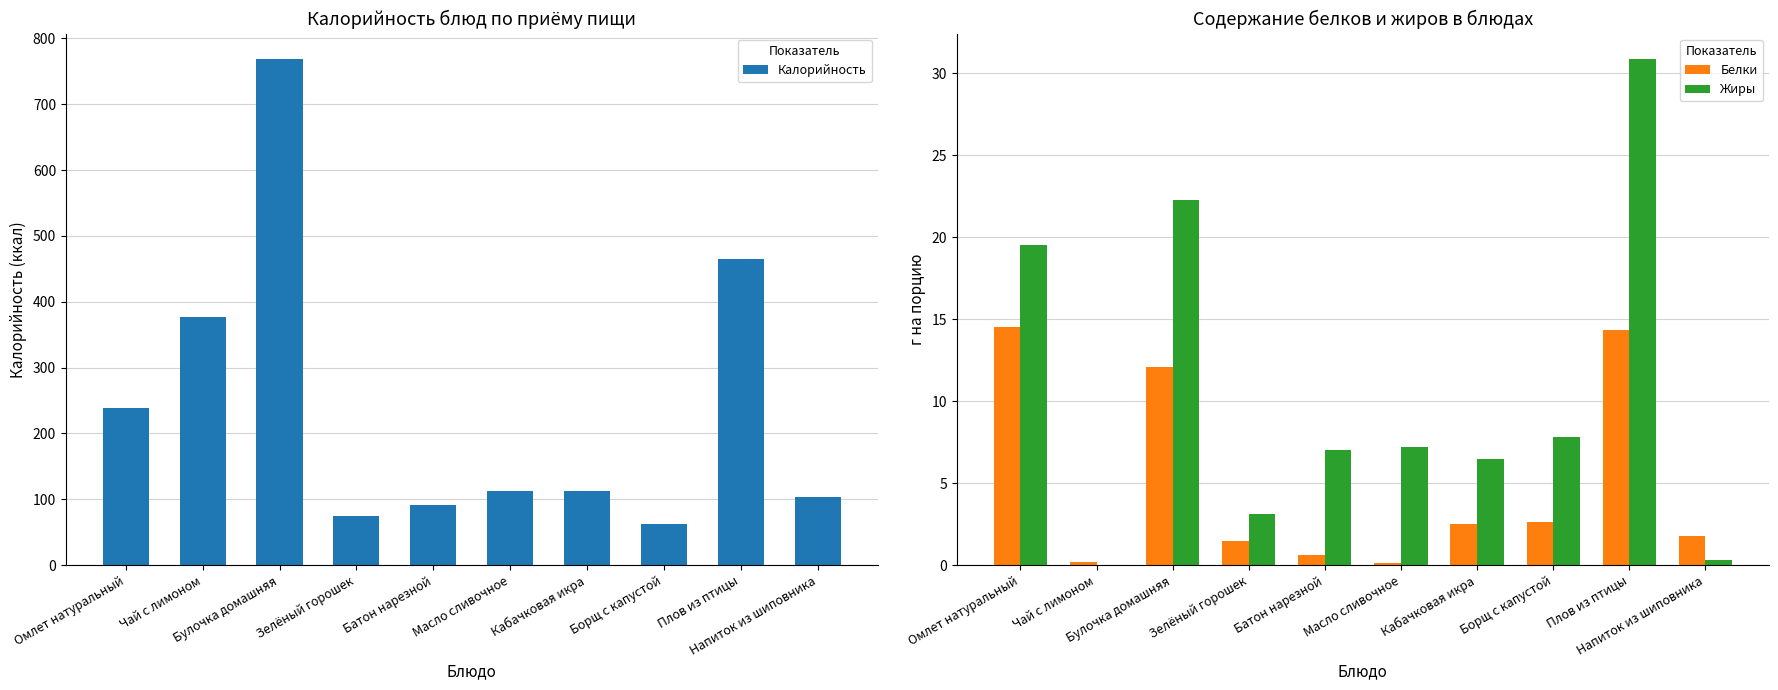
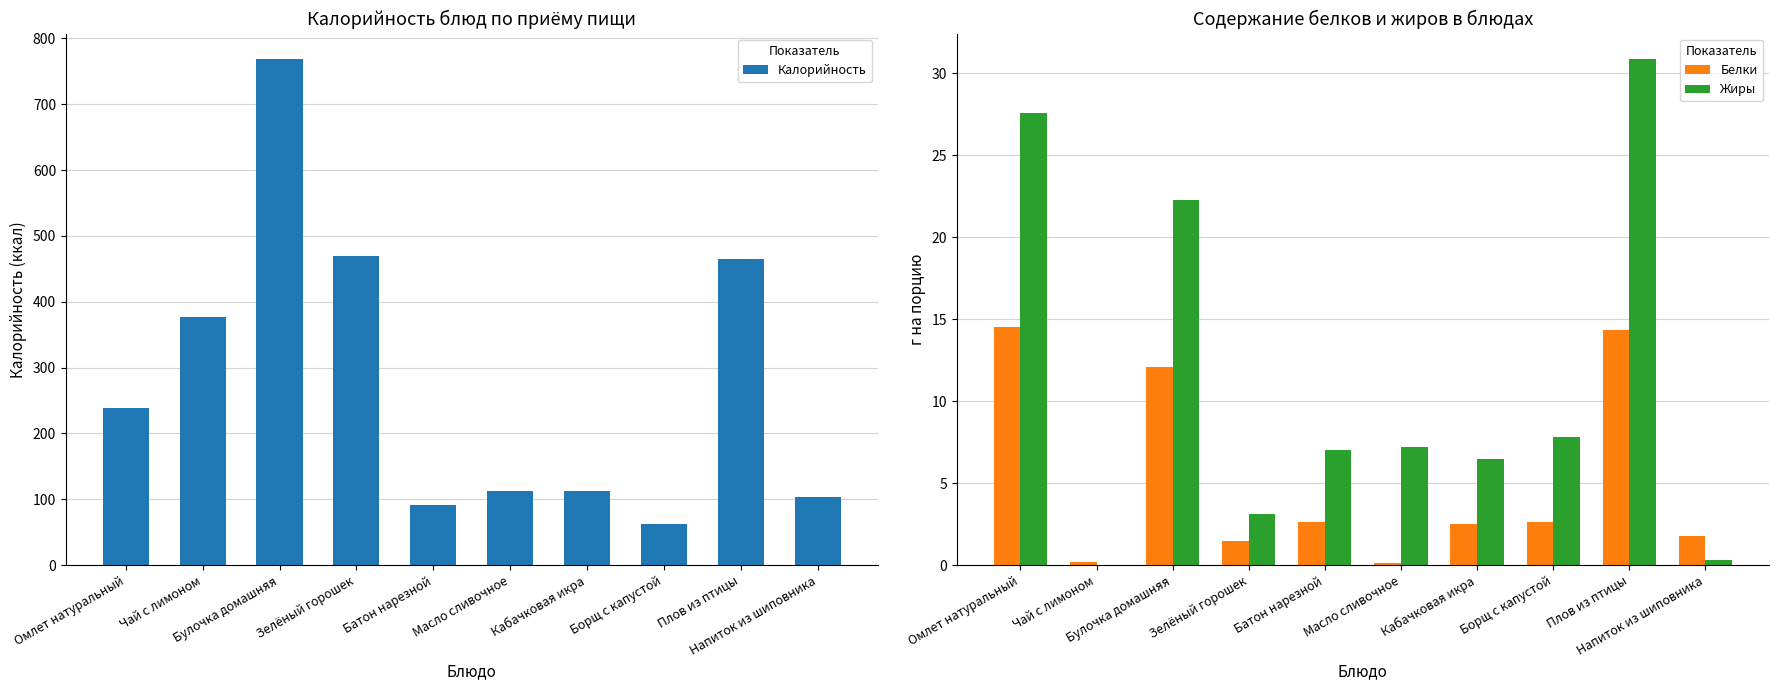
  {
    "Калорийность блюд по приёму пищи": {
      "Омлет натуральный": 240,
      "Чай с лимоном": 380,
      "Булочка домашняя": 770,
-     "Зелёный горошек": 80,
+     "Зелёный горошек": 470,
      "Батон нарезной": 90,
      "Масло сливочное": 110,
      "Кабачковая икра": 110,
      "Борщ с капустой": 60,
      "Плов из птицы": 460,
      "Напиток из шиповника": 100
    },
    "Содержание белков и жиров в блюдах": {
      "Белки": {
        "Омлет натуральный": 14.5,
        "Чай с лимоном": 0.2,
        "Булочка домашняя": 12.1,
        "Зелёный горошек": 1.5,
-       "Батон нарезной": 0.6,
+       "Батон нарезной": 2.6,
        "Кабачковая икра": 2.5,
        "Борщ с капустой": 2.6,
        "Плов из птицы": 14.3,
        "Напиток из шиповника": 1.8
      },
      "Жиры": {
-       "Омлет натуральный": 19.5,
+       "Омлет натуральный": 27.6,
        "Чай с лимоном": 0.0,
        "Булочка домашняя": 22.3,
        "Зелёный горошек": 3.1,
        "Батон нарезной": 7.0,
        "Масло сливочное": 7.2,
        "Кабачковая икра": 6.5,
        "Борщ с капустой": 7.8,
        "Плов из птицы": 30.9,
        "Напиток из шиповника": 0.3
      }
    }
  }
